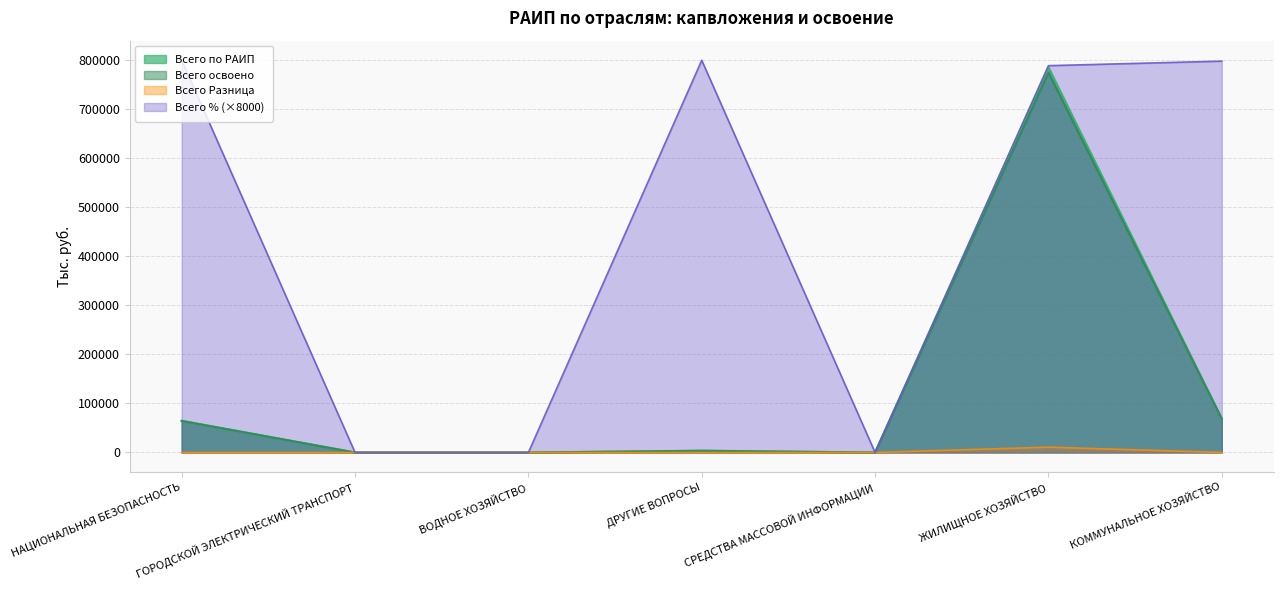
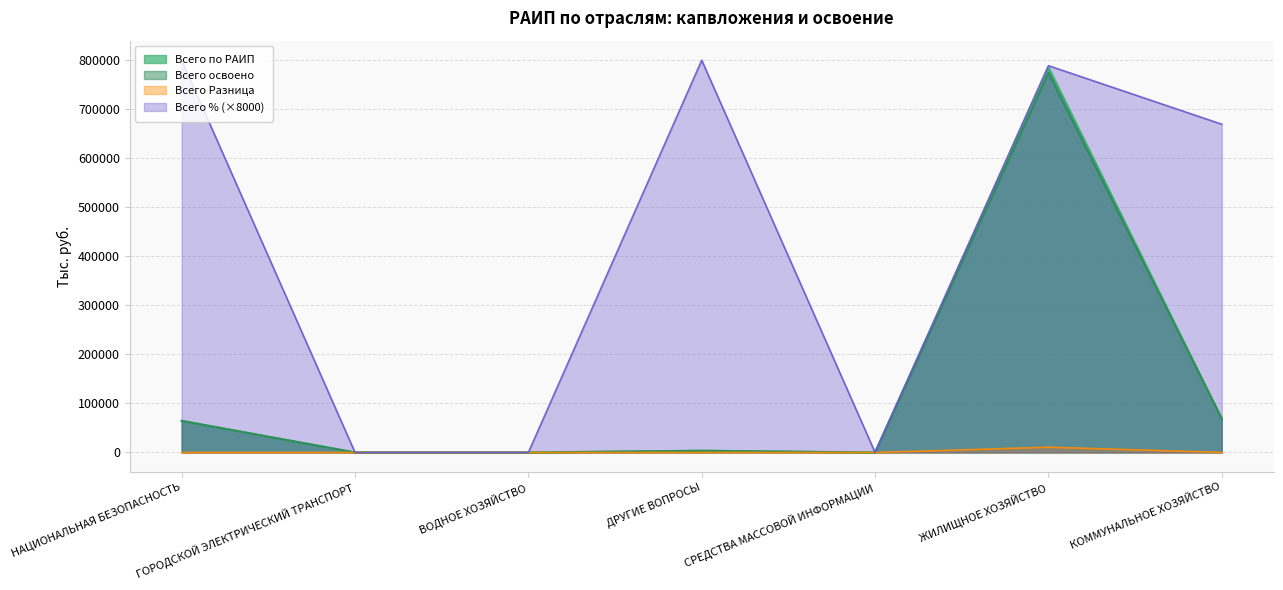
  {
    "Всего Разница": {
      "НАЦИОНАЛЬНАЯ БЕЗОПАСНОСТЬ": 0,
      "ЖИЛИЩНОЕ ХОЗЯЙСТВО": 10000,
      "КОММУНАЛЬНОЕ ХОЗЯЙСТВО": 0
    },
    "Всего % (×8000)": {
      "ДРУГИЕ ВОПРОСЫ": 800000,
-     "КОММУНАЛЬНОЕ ХОЗЯЙСТВО": 800000
+     "КОММУНАЛЬНОЕ ХОЗЯЙСТВО": 670000
    }
  }
